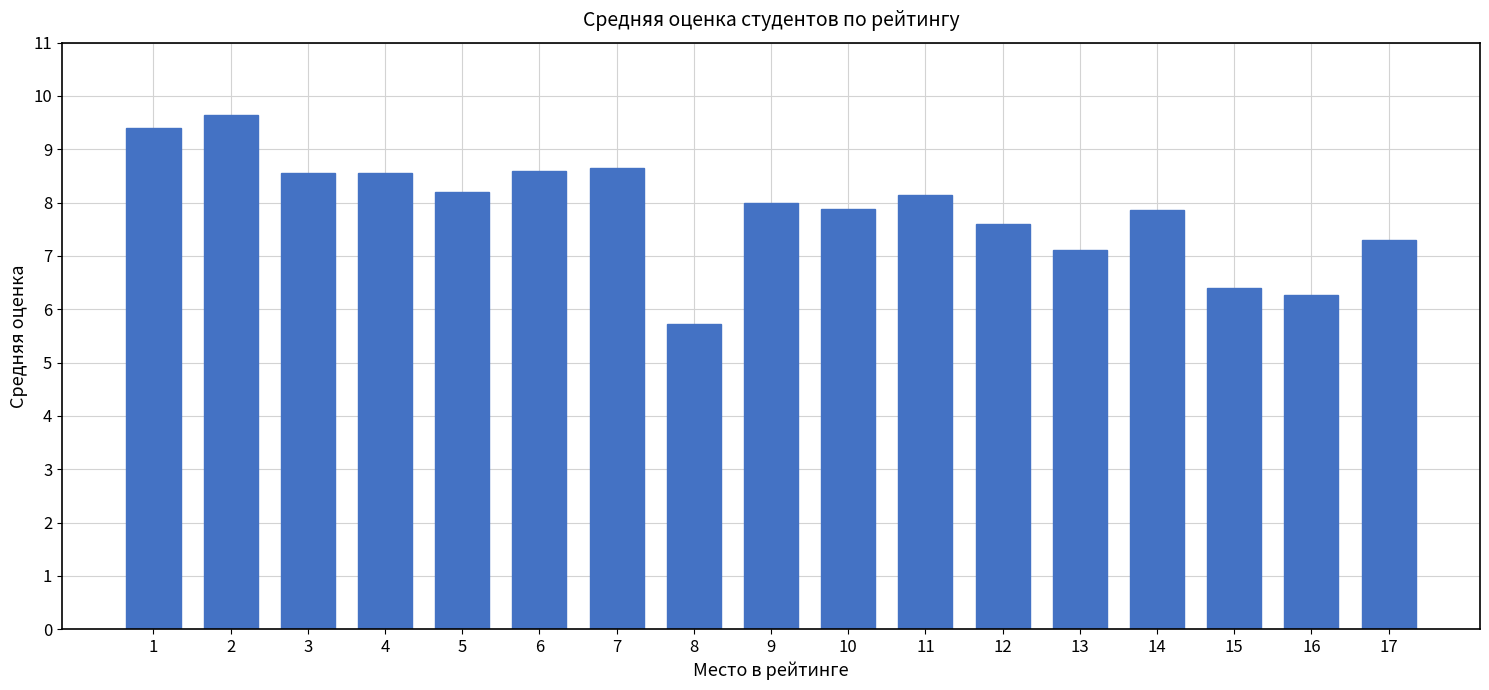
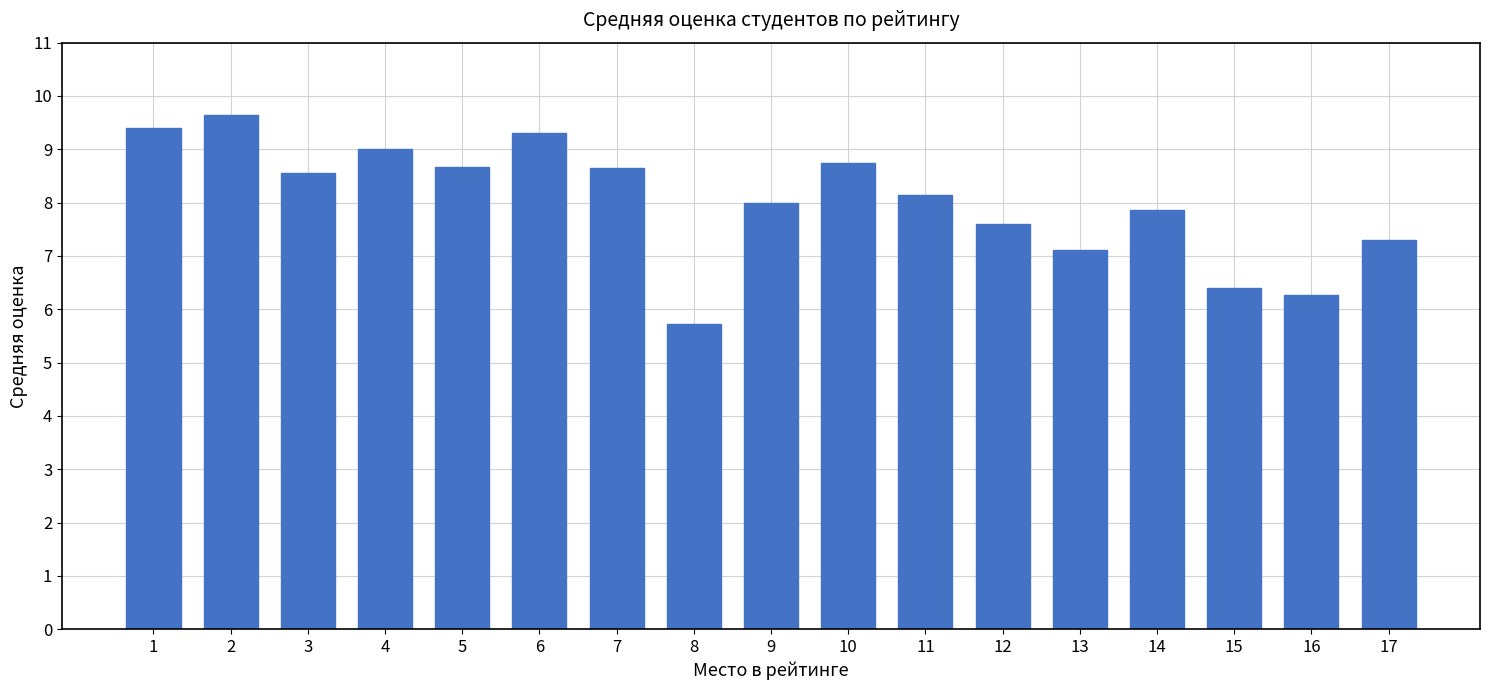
  {
    "1": 9.4,
    "2": 9.6,
    "3": 8.6,
-   "4": 8.6,
-   "5": 8.2,
-   "6": 8.6,
+   "4": 9.0,
+   "5": 8.7,
+   "6": 9.3,
    "7": 8.6,
    "8": 5.7,
    "9": 8.0,
-   "10": 7.9,
+   "10": 8.8,
    "11": 8.1,
    "12": 7.6,
    "13": 7.1,
    "14": 7.9,
    "15": 6.4,
    "16": 6.3,
    "17": 7.3
  }
